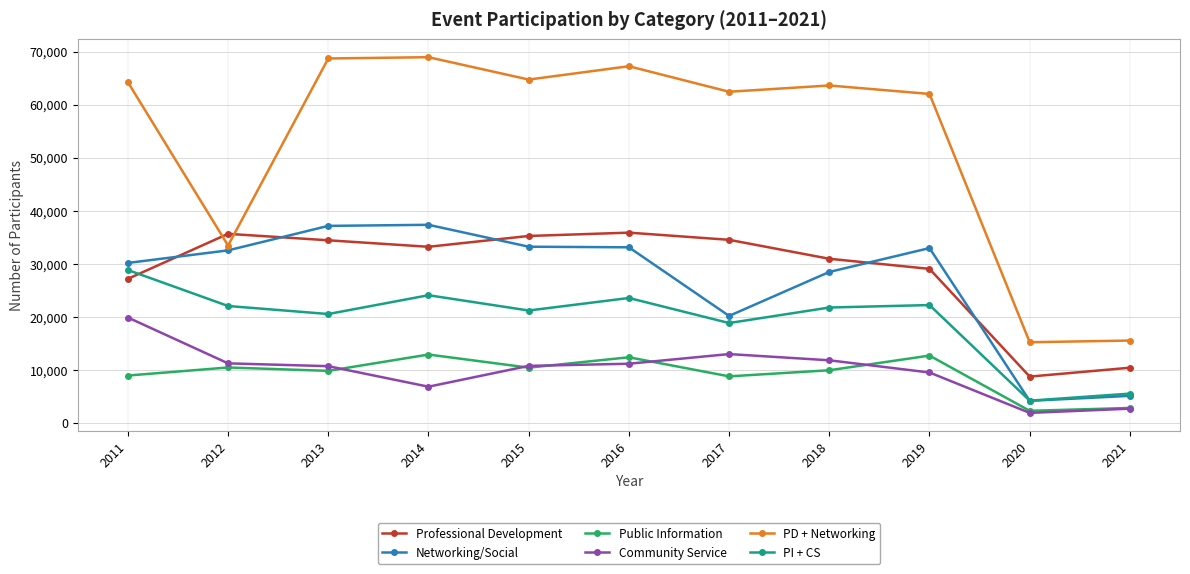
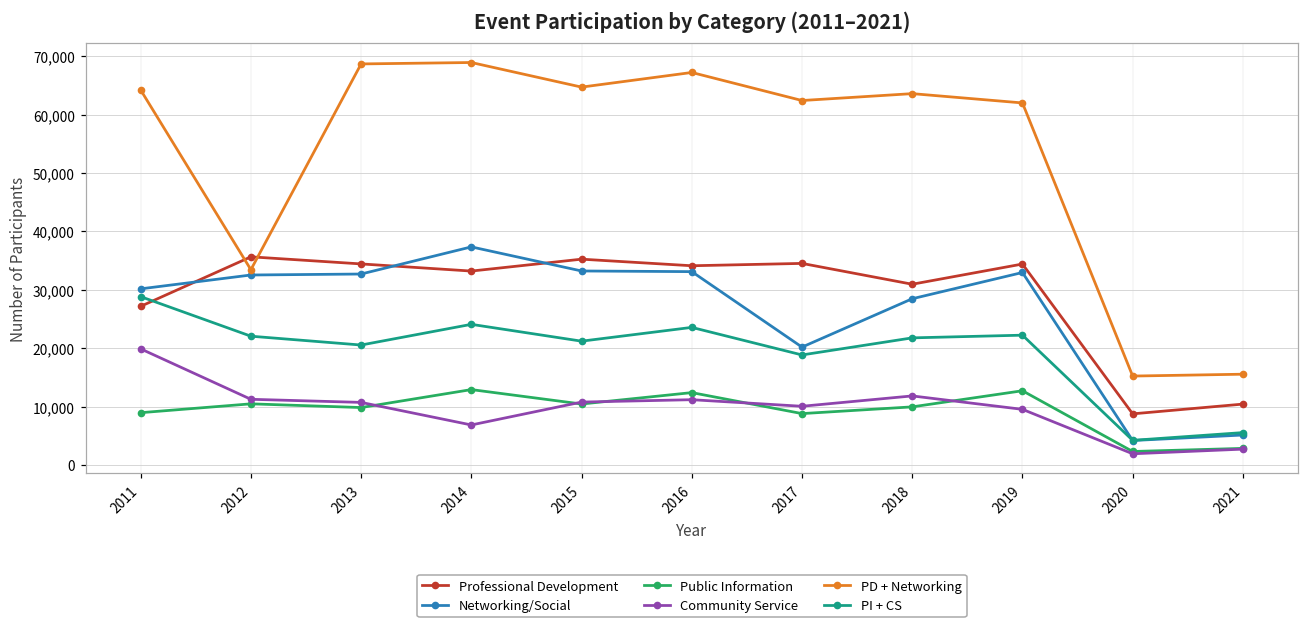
  {
    "Professional Development": {
      "2011": "27,000",
      "2012": "36,000",
      "2013": "34,000",
      "2014": "33,000",
      "2015": "35,000",
-     "2016": "36,000",
+     "2016": "34,000",
      "2017": "35,000",
      "2018": "31,000",
-     "2019": "29,000",
+     "2019": "34,000",
      "2020": "9,000",
      "2021": "10,000"
    },
    "Networking/Social": {
      "2011": "30,000",
      "2012": "33,000",
-     "2013": "37,000",
+     "2013": "33,000",
      "2014": "37,000",
      "2015": "33,000",
      "2016": "33,000",
      "2017": "20,000",
      "2018": "28,000",
      "2019": "33,000"
    },
    "Community Service": {
      "2011": "20,000",
      "2012": "11,000",
      "2013": "11,000",
      "2014": "7,000",
      "2016": "11,000",
-     "2017": "13,000",
+     "2017": "10,000",
      "2018": "12,000",
      "2019": "10,000"
    },
    "PD + Networking": {
      "2011": "64,000",
      "2012": "33,000",
      "2013": "69,000",
      "2014": "69,000",
      "2015": "65,000",
      "2016": "67,000",
      "2017": "62,000",
      "2018": "64,000",
      "2019": "62,000",
      "2020": "15,000",
      "2021": "16,000"
    }
  }
